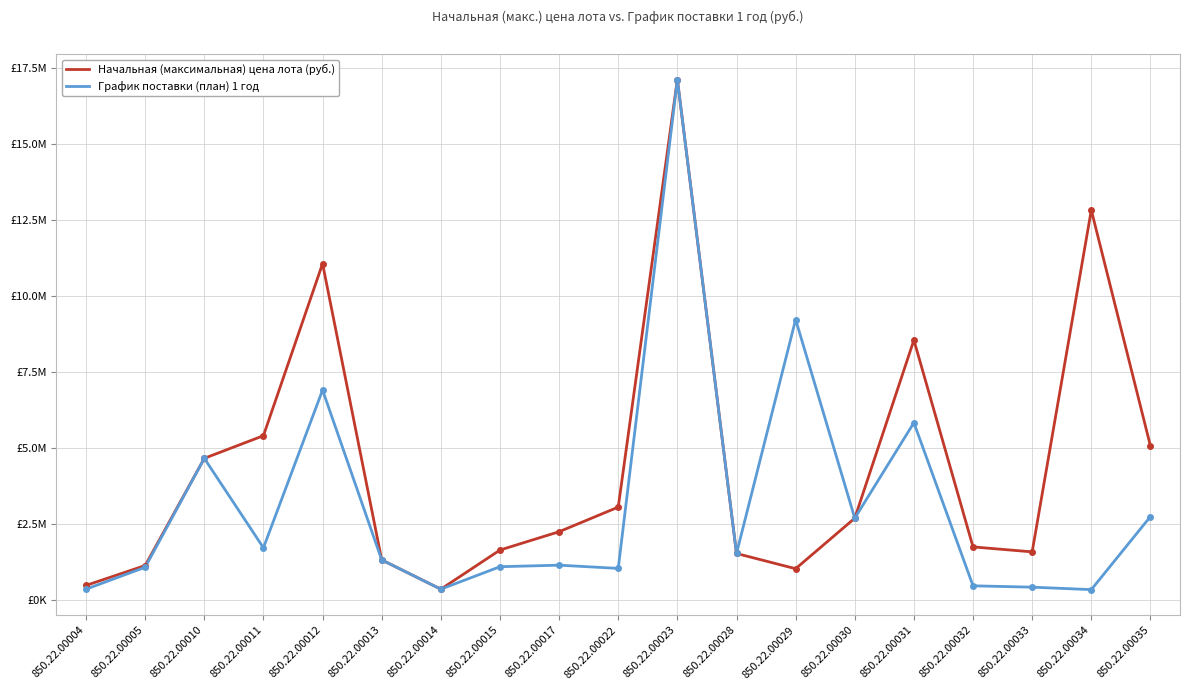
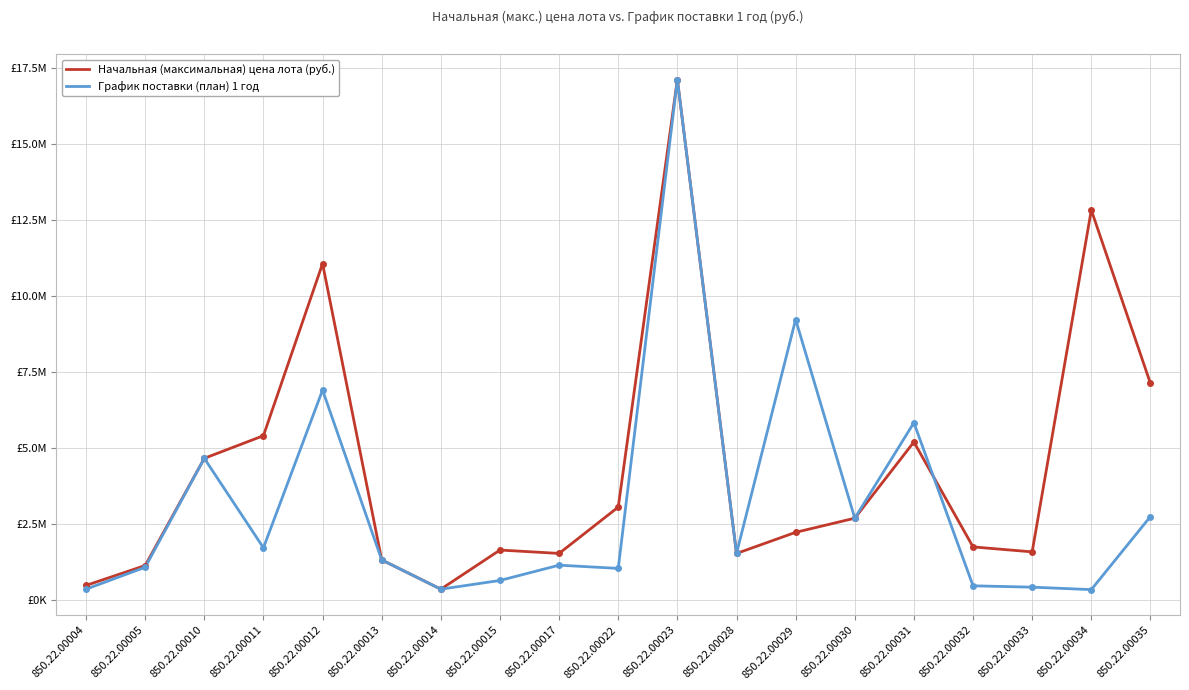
  {
    "Начальная (максимальная) цена лота (руб.)": {
      "850.22.00004": "£500000",
      "850.22.00011": "£5400000",
      "850.22.00012": "£11100000",
      "850.22.00015": "£1700000",
-     "850.22.00017": "£2300000",
+     "850.22.00017": "£1500000",
      "850.22.00022": "£3100000",
-     "850.22.00029": "£1000000",
-     "850.22.00031": "£8600000",
+     "850.22.00029": "£2200000",
+     "850.22.00031": "£5200000",
      "850.22.00032": "£1800000",
      "850.22.00033": "£1600000",
      "850.22.00034": "£12800000",
-     "850.22.00035": "£5100000"
+     "850.22.00035": "£7100000"
    },
    "График поставки (план) 1 год": {
      "850.22.00004": "£400000",
      "850.22.00011": "£1700000",
      "850.22.00012": "£6900000",
-     "850.22.00015": "£1100000",
+     "850.22.00015": "£700000",
      "850.22.00017": "£1200000",
      "850.22.00022": "£1100000",
      "850.22.00029": "£9200000",
      "850.22.00031": "£5800000",
      "850.22.00032": "£500000",
      "850.22.00033": "£400000",
      "850.22.00034": "£400000",
      "850.22.00035": "£2800000"
    }
  }
